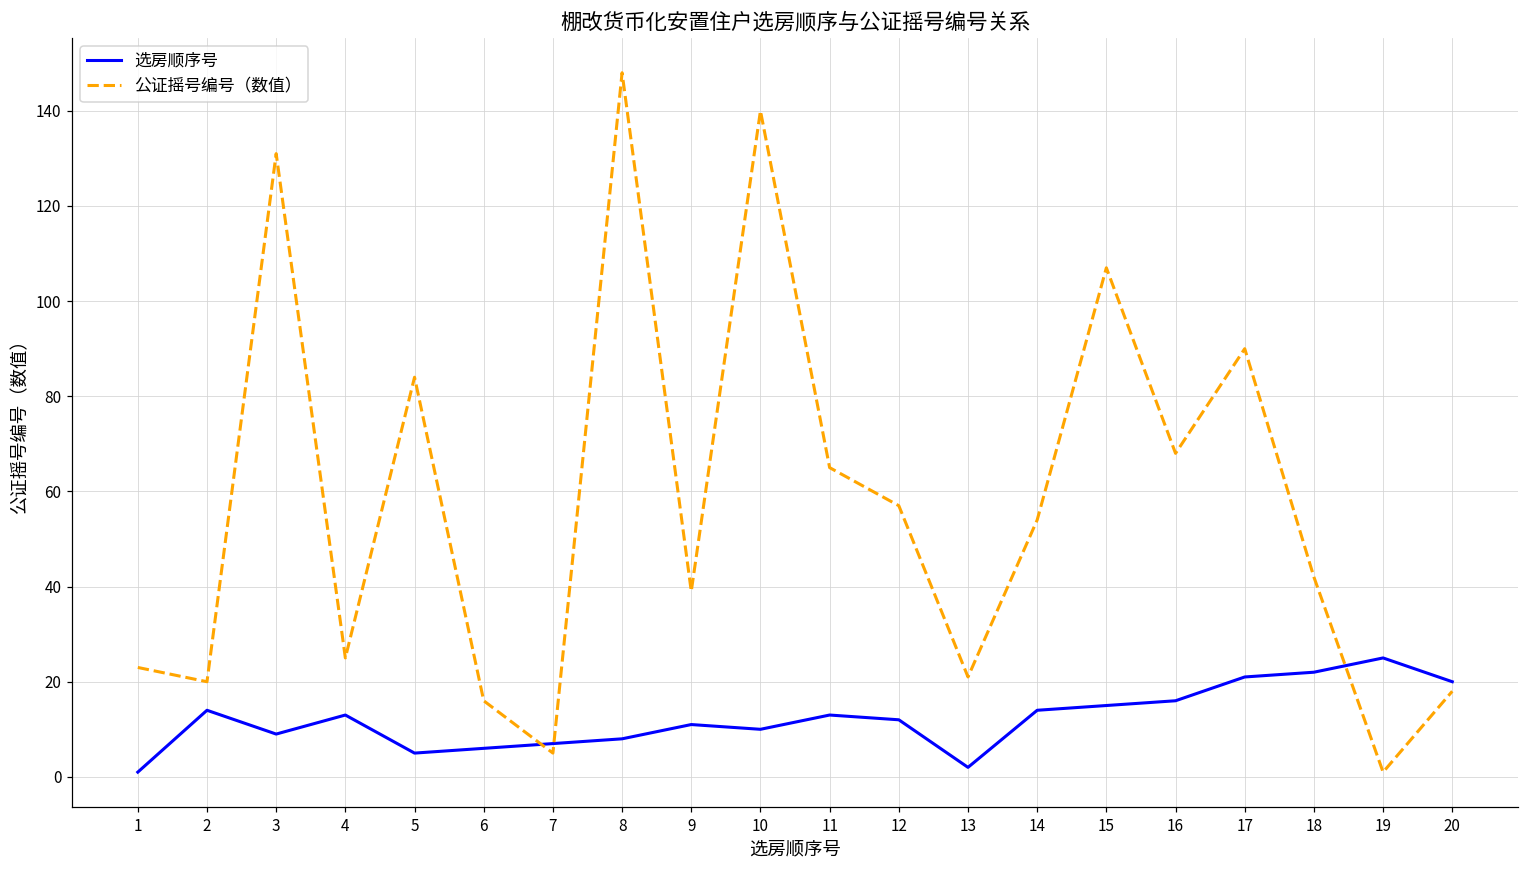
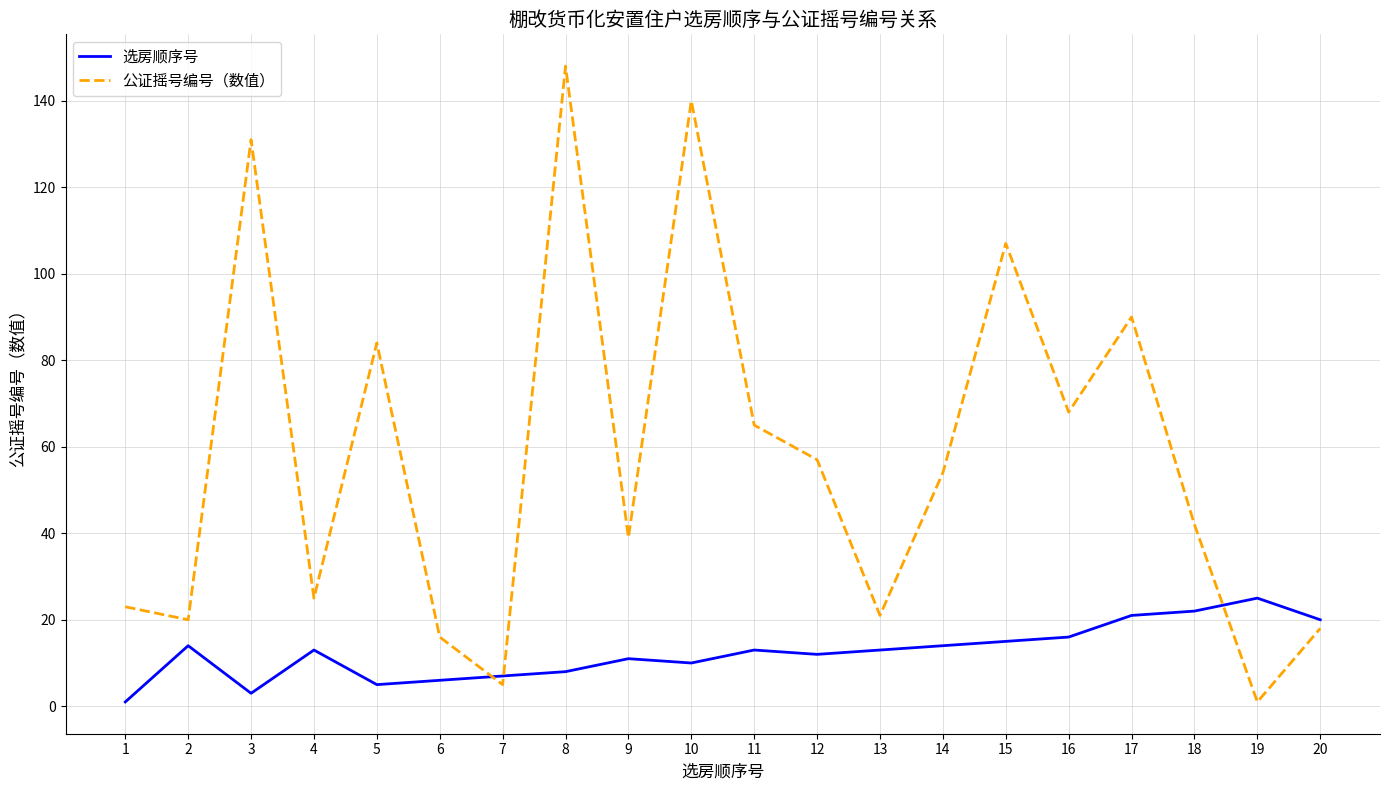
  {
    "选房顺序号": {
      "1": 1,
      "2": 14,
-     "3": 9,
+     "3": 3,
      "4": 13,
      "5": 5,
      "6": 6,
      "7": 7,
      "8": 8,
      "9": 11,
      "10": 10,
      "11": 13,
      "12": 12,
-     "13": 2,
+     "13": 13,
      "14": 14,
      "15": 15,
      "16": 16,
      "17": 21,
      "18": 22,
      "19": 25,
      "20": 20
    },
    "公证摇号编号（数值）": {
      "1": 23,
      "2": 20,
      "3": 131,
      "4": 25,
      "5": 84,
      "6": 16,
      "7": 5,
      "8": 148,
      "9": 39,
      "10": 140,
      "11": 65,
      "12": 57,
      "13": 21,
      "14": 54,
      "15": 107,
      "16": 68,
      "17": 90,
      "18": 42,
      "19": 1,
      "20": 18
    }
  }
